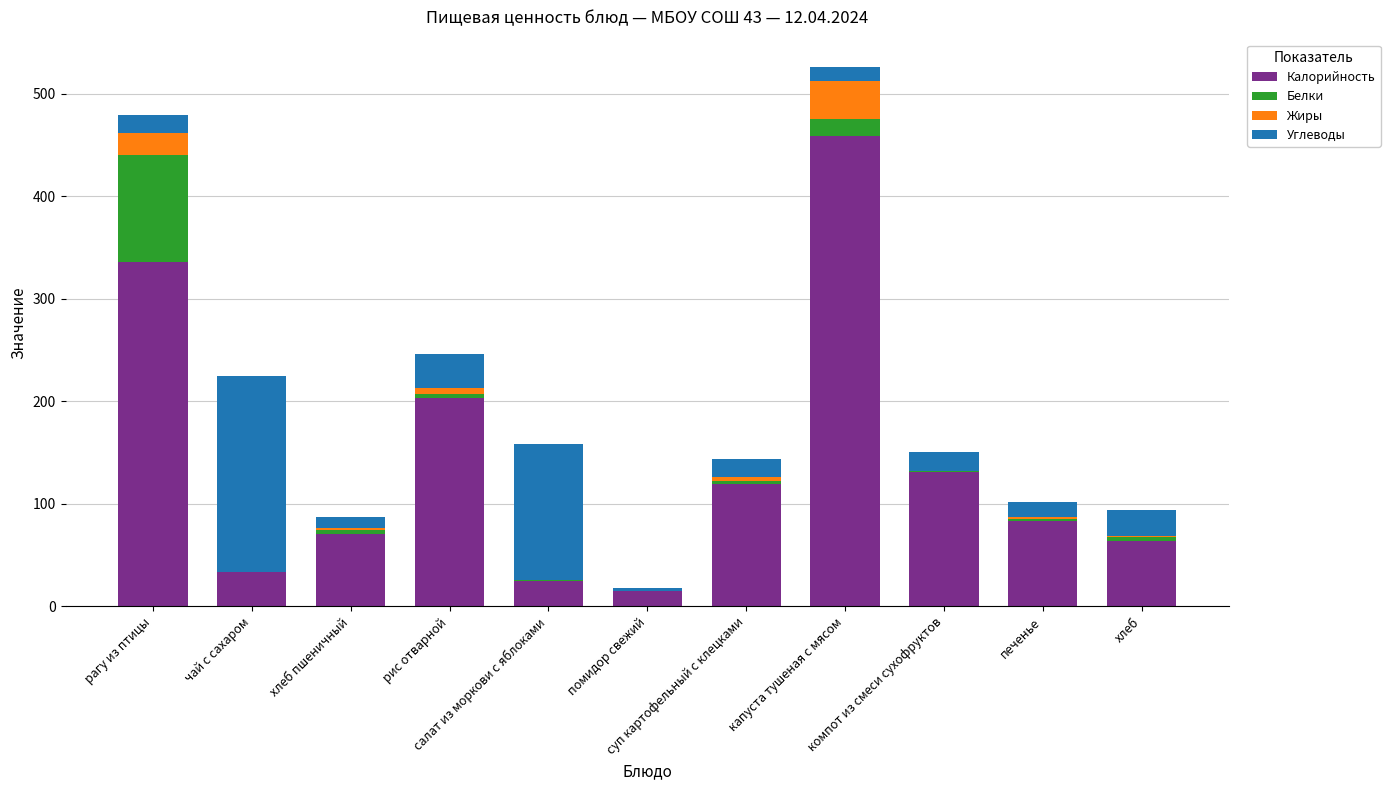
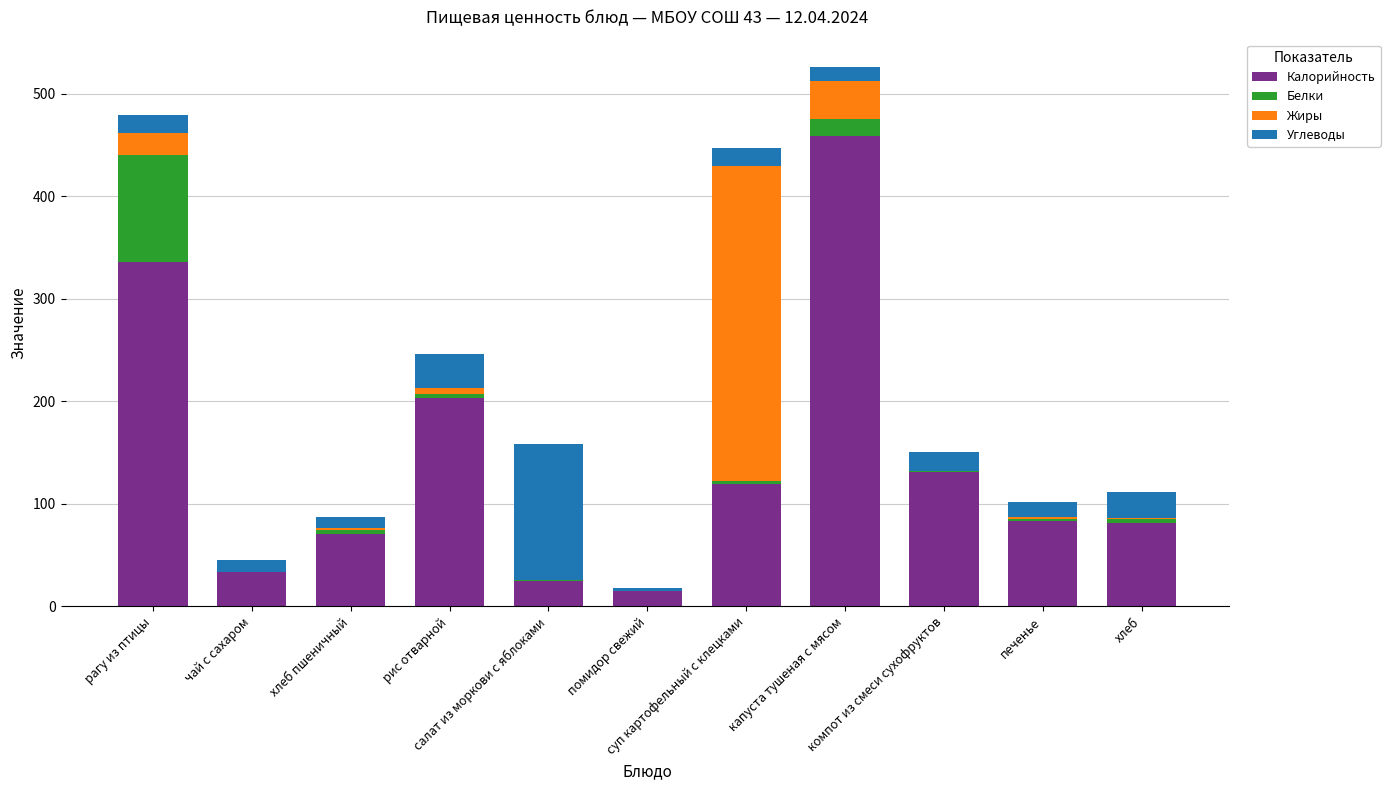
  {
    "Калорийность": {
      "рагу из птицы": 336,
      "чай с сахаром": 34,
      "хлеб пшеничный": 71,
      "рис отварной": 203,
      "салат из моркови с яблоками": 25,
      "помидор свежий": 15,
      "суп картофельный с клецками": 119,
      "капуста тушеная с мясом": 459,
      "компот из смеси сухофруктов": 131,
      "печенье": 83,
-     "хлеб": 64
+     "хлеб": 82
    },
    "Белки": {
      "рагу из птицы": 104,
      "хлеб пшеничный": 4,
      "рис отварной": 4,
      "суп картофельный с клецками": 3,
      "капуста тушеная с мясом": 17,
      "хлеб": 4
    },
    "Жиры": {
      "рагу из птицы": 22,
      "чай с сахаром": 0,
      "рис отварной": 6,
-     "суп картофельный с клецками": 4,
+     "суп картофельный с клецками": 308,
      "капуста тушеная с мясом": 37
    },
    "Углеводы": {
      "рагу из птицы": 17,
-     "чай с сахаром": 191,
+     "чай с сахаром": 12,
      "хлеб пшеничный": 11,
      "рис отварной": 33,
      "салат из моркови с яблоками": 133,
      "суп картофельный с клецками": 18,
      "капуста тушеная с мясом": 14,
      "компот из смеси сухофруктов": 19,
      "печенье": 15,
      "хлеб": 25
    }
  }
